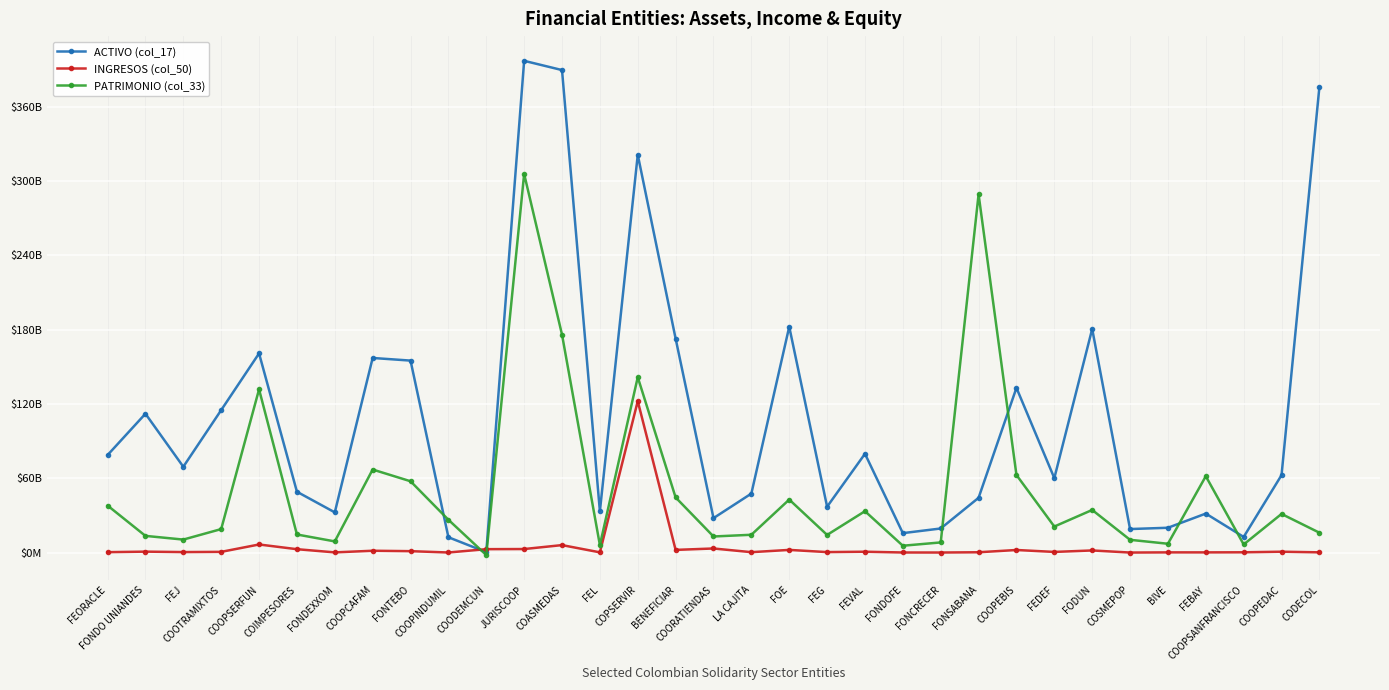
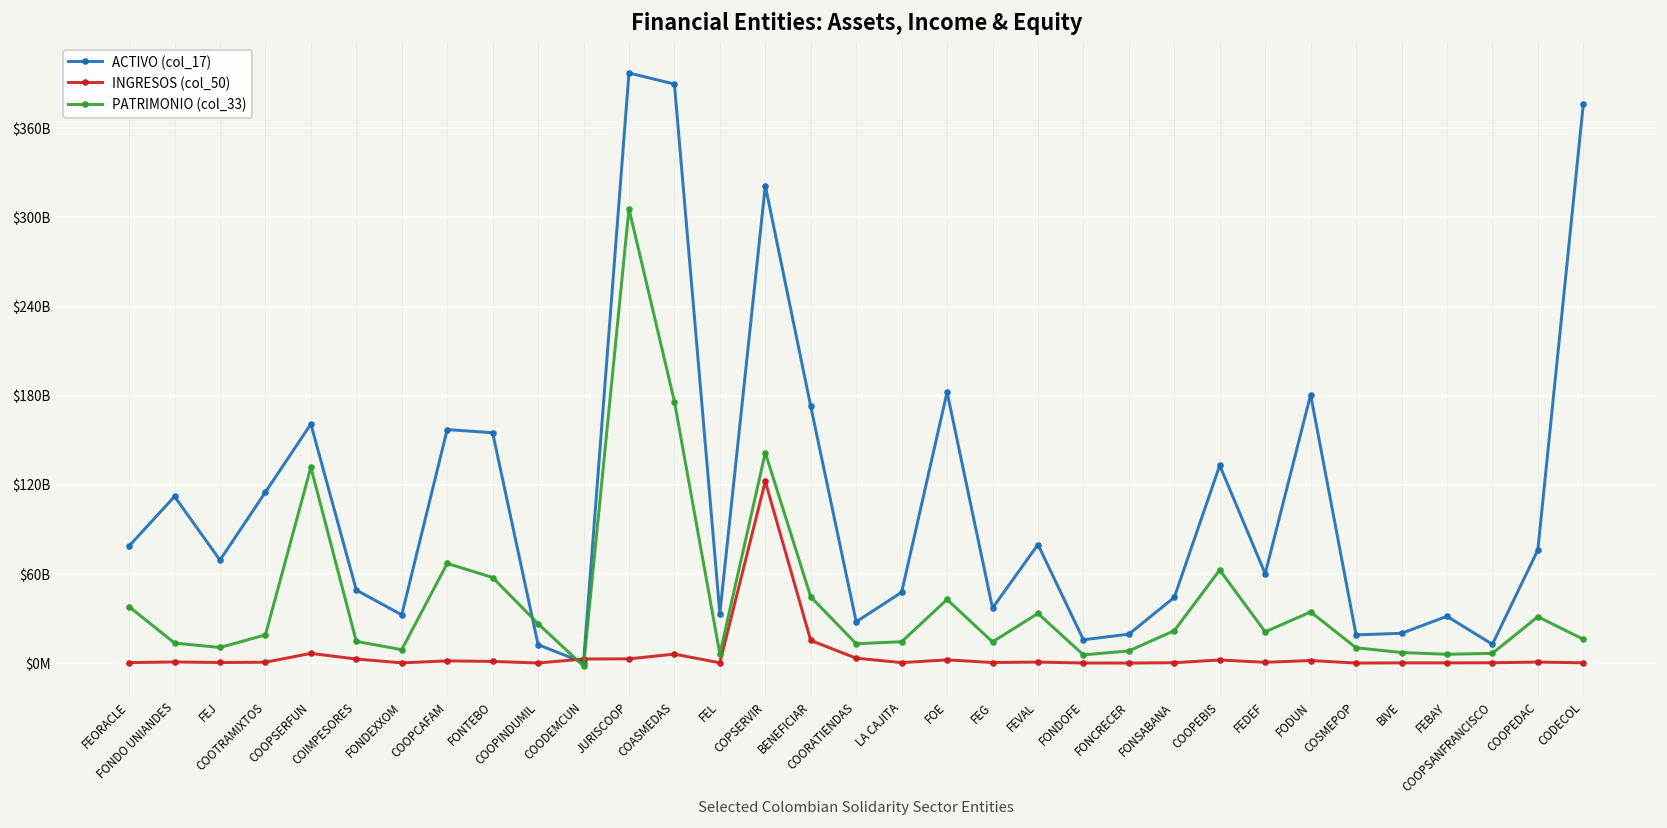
  {
    "ACTIVO (col_17)": {
      "FEORACLE": "$79000000000",
      "FONDO UNIANDES": "$112000000000",
      "FEJ": "$69000000000",
      "COOTRAMIXTOS": "$115000000000",
      "COOPSERFUN": "$161000000000",
      "COIMPESORES": "$49000000000",
      "FONDEXXOM": "$33000000000",
      "COOPCAFAM": "$157000000000",
      "FONTEBO": "$155000000000",
      "COOPINDUMIL": "$13000000000",
      "COODEMCUN": "$0",
      "JURISCOOP": "$397000000000",
      "COASMEDAS": "$390000000000",
      "FEL": "$33000000000",
      "COPSERVIR": "$321000000000",
      "BENEFICIAR": "$173000000000",
      "COORATIENDAS": "$28000000000",
      "LA CAJITA": "$48000000000",
      "FOE": "$182000000000",
      "FEG": "$37000000000",
      "FEVAL": "$80000000000",
      "FONDOFE": "$16000000000",
      "FONCRECER": "$20000000000",
      "FONSABANA": "$44000000000",
      "COOPEBIS": "$133000000000",
      "FEDEF": "$60000000000",
      "FODUN": "$181000000000",
      "COSMEPOP": "$19000000000",
      "BIVE": "$20000000000",
      "FEBAY": "$32000000000",
      "COOPSANFRANCISCO": "$13000000000",
-     "COOPEDAC": "$63000000000",
+     "COOPEDAC": "$76000000000",
      "CODECOL": "$376000000000"
    },
    "INGRESOS (col_50)": {
      "FEORACLE": "$0",
      "FONDO UNIANDES": "$1000000000",
      "FEJ": "$1000000000",
      "COOTRAMIXTOS": "$1000000000",
      "COOPSERFUN": "$7000000000",
      "COIMPESORES": "$3000000000",
      "FONDEXXOM": "$0",
      "COOPCAFAM": "$2000000000",
      "FONTEBO": "$1000000000",
      "COOPINDUMIL": "$0",
      "COODEMCUN": "$3000000000",
      "JURISCOOP": "$3000000000",
      "COASMEDAS": "$6000000000",
      "FEL": "$0",
      "COPSERVIR": "$122000000000",
-     "BENEFICIAR": "$2000000000",
+     "BENEFICIAR": "$15000000000",
      "COORATIENDAS": "$3000000000",
      "LA CAJITA": "$0",
      "FOE": "$2000000000",
      "FEG": "$1000000000",
      "FEVAL": "$1000000000",
      "FONDOFE": "$0",
      "FONCRECER": "$0",
      "FONSABANA": "$0",
      "COOPEBIS": "$2000000000",
      "FEDEF": "$1000000000",
      "FODUN": "$2000000000",
      "COSMEPOP": "$0",
      "BIVE": "$0",
      "FEBAY": "$0",
      "COOPSANFRANCISCO": "$0",
      "COOPEDAC": "$1000000000",
      "CODECOL": "$0"
    },
    "PATRIMONIO (col_33)": {
      "FEORACLE": "$38000000000",
      "FONDO UNIANDES": "$14000000000",
      "FEJ": "$11000000000",
      "COOTRAMIXTOS": "$19000000000",
      "COOPSERFUN": "$132000000000",
      "COIMPESORES": "$15000000000",
      "FONDEXXOM": "$9000000000",
      "COOPCAFAM": "$67000000000",
      "FONTEBO": "$58000000000",
      "COOPINDUMIL": "$27000000000",
      "COODEMCUN": "$-2000000000",
      "JURISCOOP": "$306000000000",
      "COASMEDAS": "$176000000000",
      "FEL": "$6000000000",
      "COPSERVIR": "$142000000000",
      "BENEFICIAR": "$45000000000",
      "COORATIENDAS": "$13000000000",
      "LA CAJITA": "$15000000000",
      "FOE": "$43000000000",
      "FEG": "$14000000000",
      "FEVAL": "$34000000000",
      "FONDOFE": "$6000000000",
      "FONCRECER": "$8000000000",
-     "FONSABANA": "$289000000000",
+     "FONSABANA": "$22000000000",
      "COOPEBIS": "$63000000000",
      "FEDEF": "$21000000000",
      "FODUN": "$35000000000",
      "COSMEPOP": "$10000000000",
      "BIVE": "$7000000000",
-     "FEBAY": "$62000000000",
+     "FEBAY": "$6000000000",
      "COOPSANFRANCISCO": "$7000000000",
      "COOPEDAC": "$31000000000",
      "CODECOL": "$16000000000"
    }
  }
